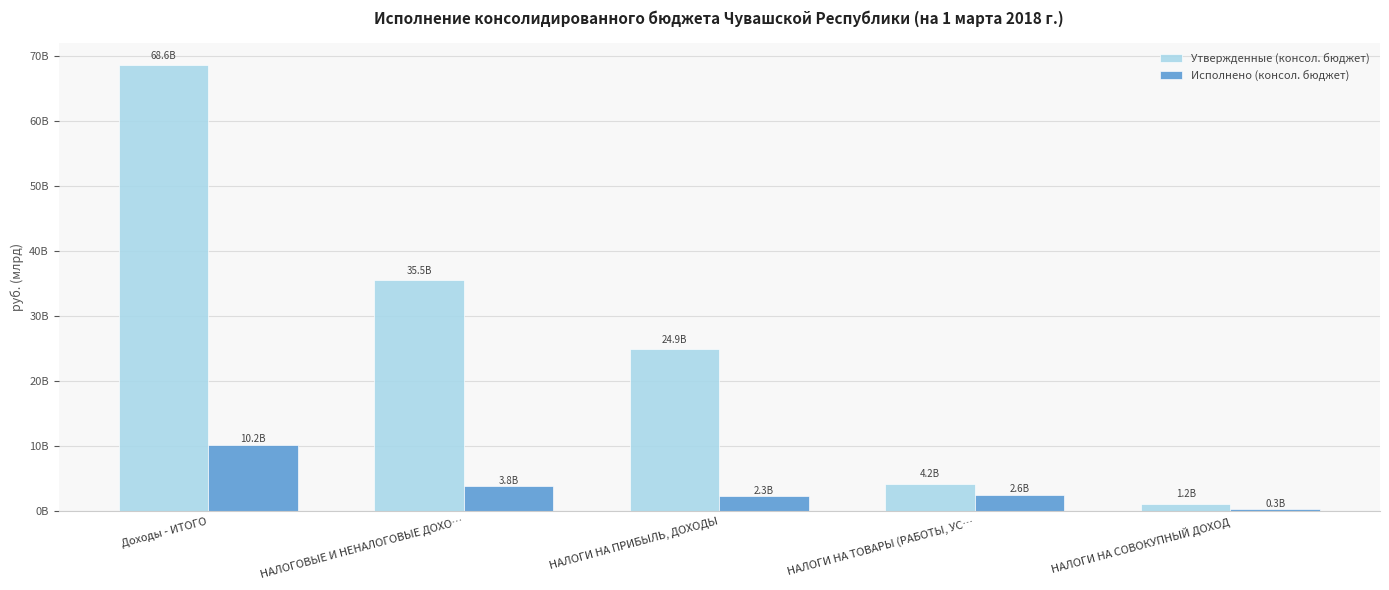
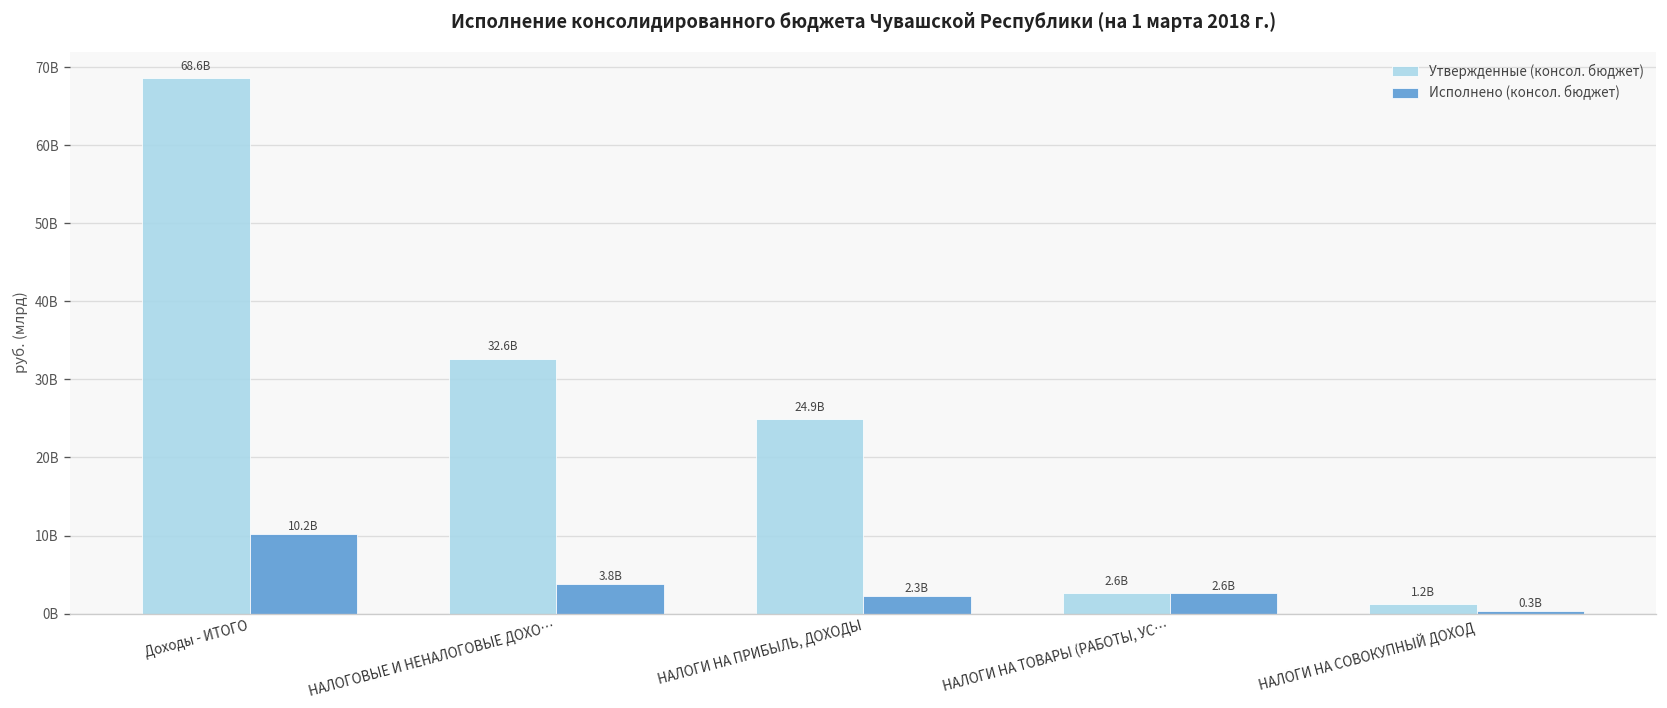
  {
    "Утвержденные (консол. бюджет)": {
      "Доходы - ИТОГО": "68.6B",
-     "НАЛОГОВЫЕ И НЕНАЛОГОВЫЕ ДОХО…": "35.5B",
+     "НАЛОГОВЫЕ И НЕНАЛОГОВЫЕ ДОХО…": "32.6B",
      "НАЛОГИ НА ПРИБЫЛЬ, ДОХОДЫ": "24.9B",
-     "НАЛОГИ НА ТОВАРЫ (РАБОТЫ, УС…": "4.2B",
+     "НАЛОГИ НА ТОВАРЫ (РАБОТЫ, УС…": "2.6B",
      "НАЛОГИ НА СОВОКУПНЫЙ ДОХОД": "1.2B"
    },
    "Исполнено (консол. бюджет)": {
      "Доходы - ИТОГО": "10.2B",
      "НАЛОГОВЫЕ И НЕНАЛОГОВЫЕ ДОХО…": "3.8B",
      "НАЛОГИ НА ПРИБЫЛЬ, ДОХОДЫ": "2.3B",
      "НАЛОГИ НА ТОВАРЫ (РАБОТЫ, УС…": "2.6B",
      "НАЛОГИ НА СОВОКУПНЫЙ ДОХОД": "0.3B"
    }
  }
